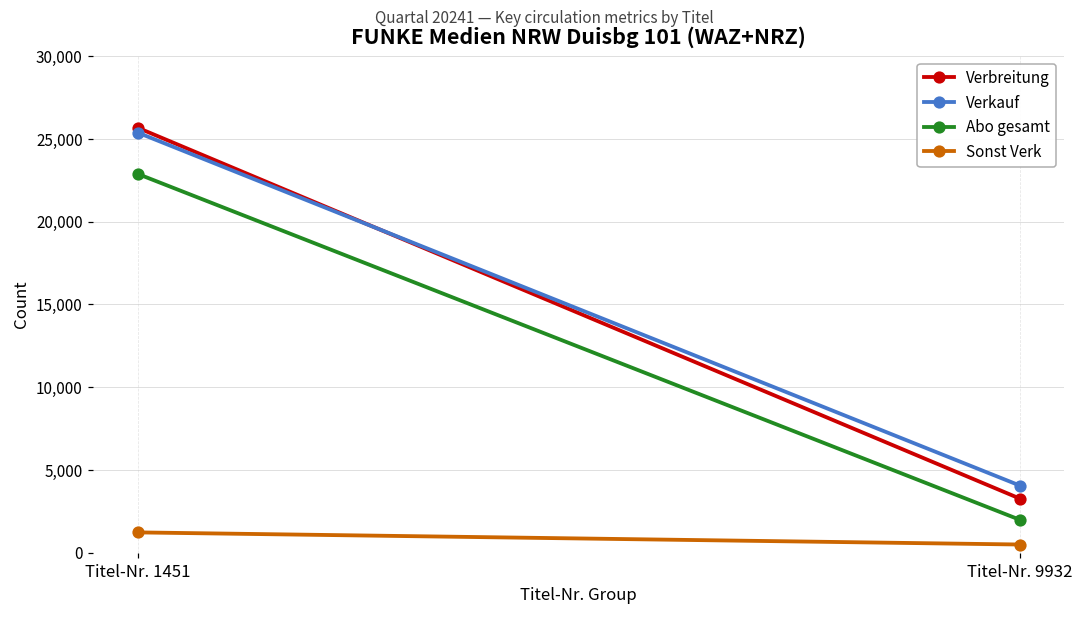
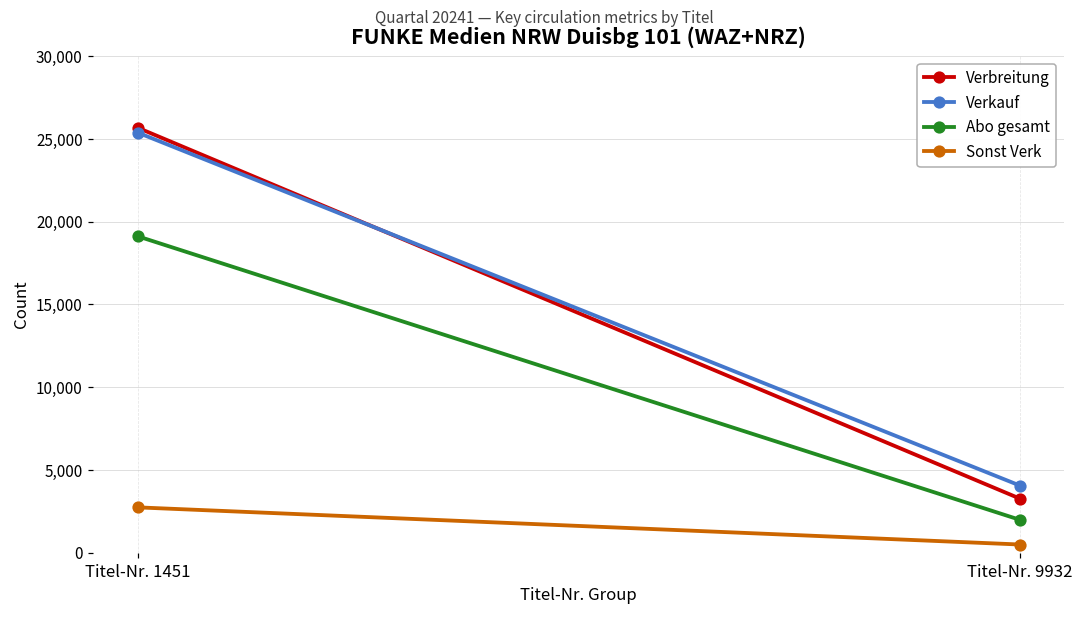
  {
    "Verbreitung": {
      "Titel-Nr. 1451": "25,700",
      "Titel-Nr. 9932": "3,300"
    },
    "Verkauf": {
      "Titel-Nr. 1451": "25,400",
      "Titel-Nr. 9932": "4,100"
    },
    "Abo gesamt": {
-     "Titel-Nr. 1451": "22,900",
+     "Titel-Nr. 1451": "19,100",
      "Titel-Nr. 9932": "2,000"
    },
    "Sonst Verk": {
-     "Titel-Nr. 1451": "1,200",
+     "Titel-Nr. 1451": "2,700",
      "Titel-Nr. 9932": "500"
    }
  }
